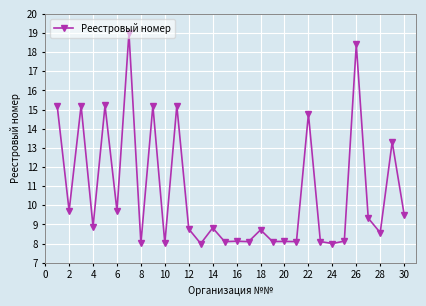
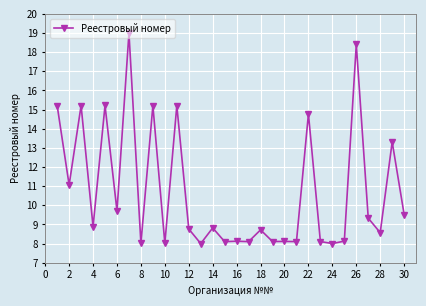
  {
-   "2": 9.7,
+   "2": 11.1,
    "4": 8.9,
    "6": 9.7,
    "8": 8.0,
    "10": 8.0,
    "12": 8.8,
    "14": 8.8,
    "16": 8.1,
    "18": 8.7,
    "20": 8.1,
    "22": 14.8,
    "24": 8.0,
    "26": 18.4,
    "28": 8.6,
    "30": 9.5
  }
